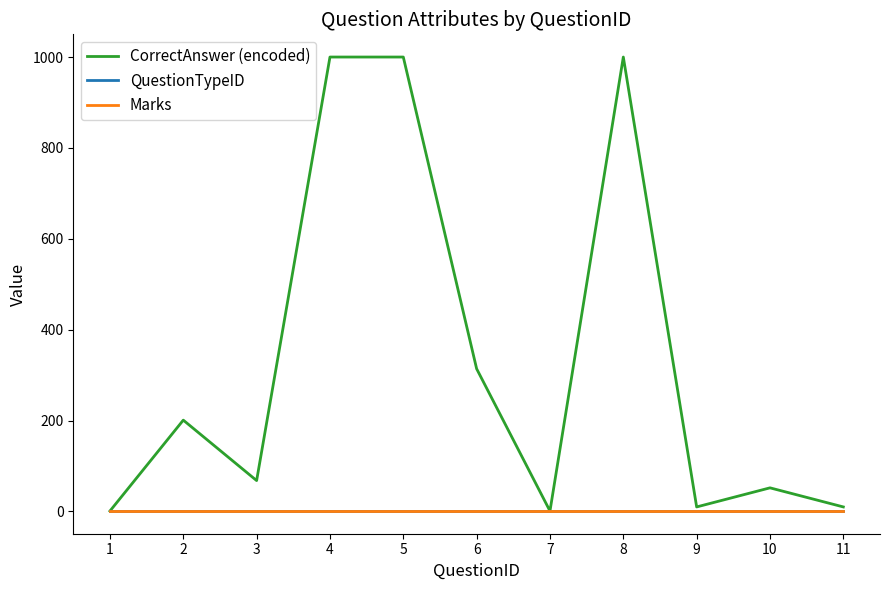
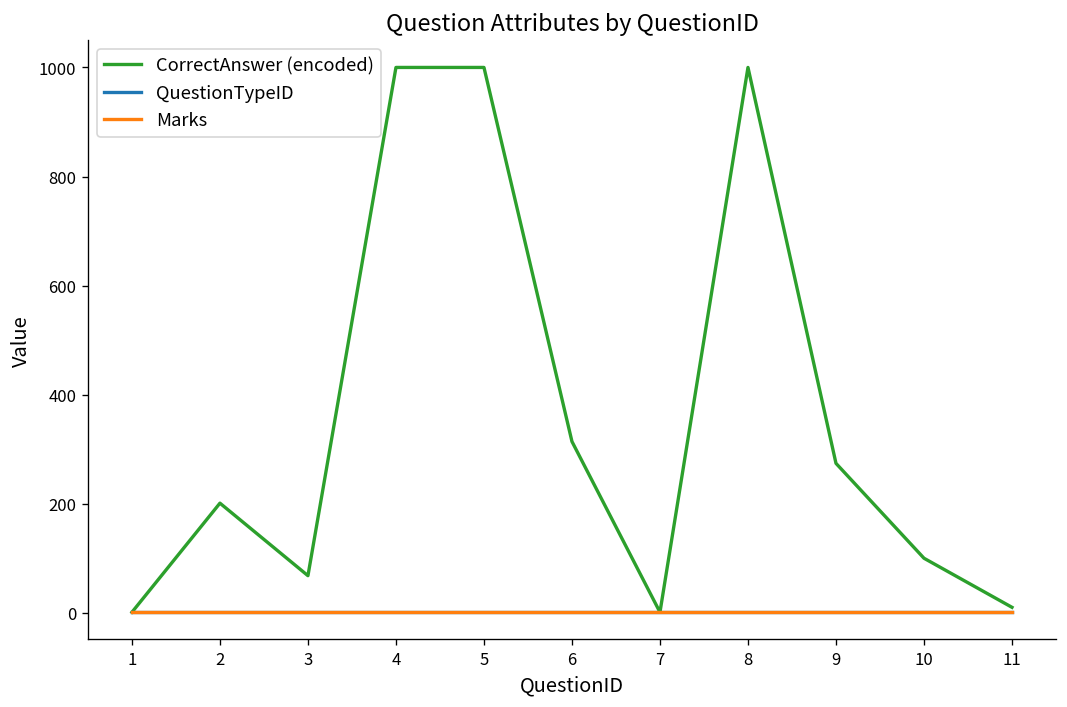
  {
    "CorrectAnswer (encoded)": {
      "2": 200,
      "3": 70,
      "4": 1000,
      "5": 1000,
      "6": 310,
      "8": 1000,
-     "9": 10,
-     "10": 50,
+     "9": 270,
+     "10": 100,
      "11": 10
    },
    "Marks": {
      "2": 0,
      "3": 0,
      "4": 0,
      "5": 0,
      "6": 0,
      "8": 0,
      "9": 0,
      "10": 0,
      "11": 0
    }
  }
